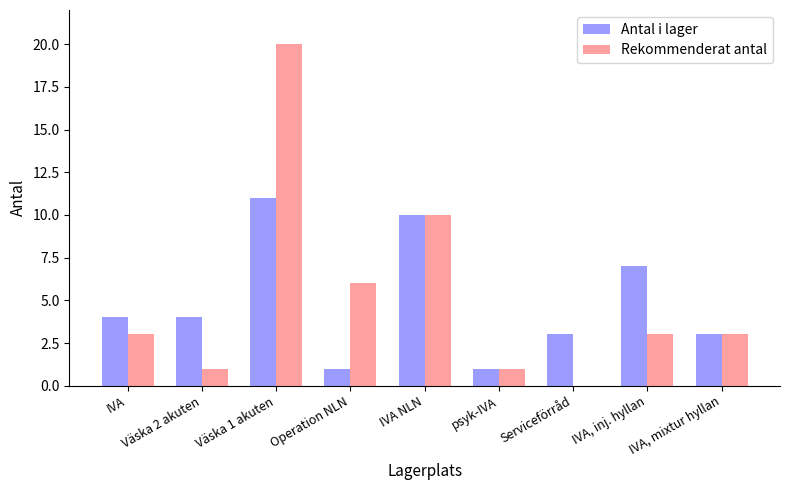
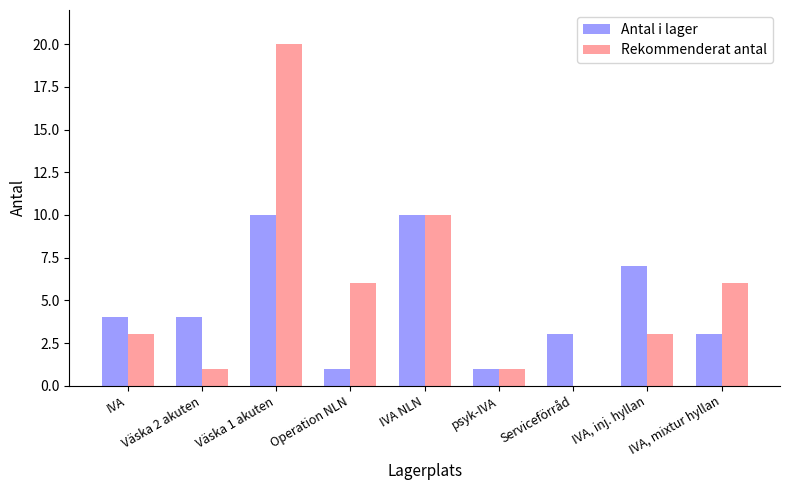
  {
    "Antal i lager": {
      "IVA": 4,
      "Väska 2 akuten": 4,
-     "Väska 1 akuten": 11,
+     "Väska 1 akuten": 10,
      "Operation NLN": 1,
      "IVA NLN": 10,
      "psyk-IVA": 1,
      "Serviceförråd": 3,
      "IVA, inj. hyllan": 7,
      "IVA, mixtur hyllan": 3
    },
    "Rekommenderat antal": {
      "IVA": 3,
      "Väska 2 akuten": 1,
      "Väska 1 akuten": 20,
      "Operation NLN": 6,
      "IVA NLN": 10,
      "psyk-IVA": 1,
      "Serviceförråd": 0,
      "IVA, inj. hyllan": 3,
-     "IVA, mixtur hyllan": 3
+     "IVA, mixtur hyllan": 6
    }
  }
